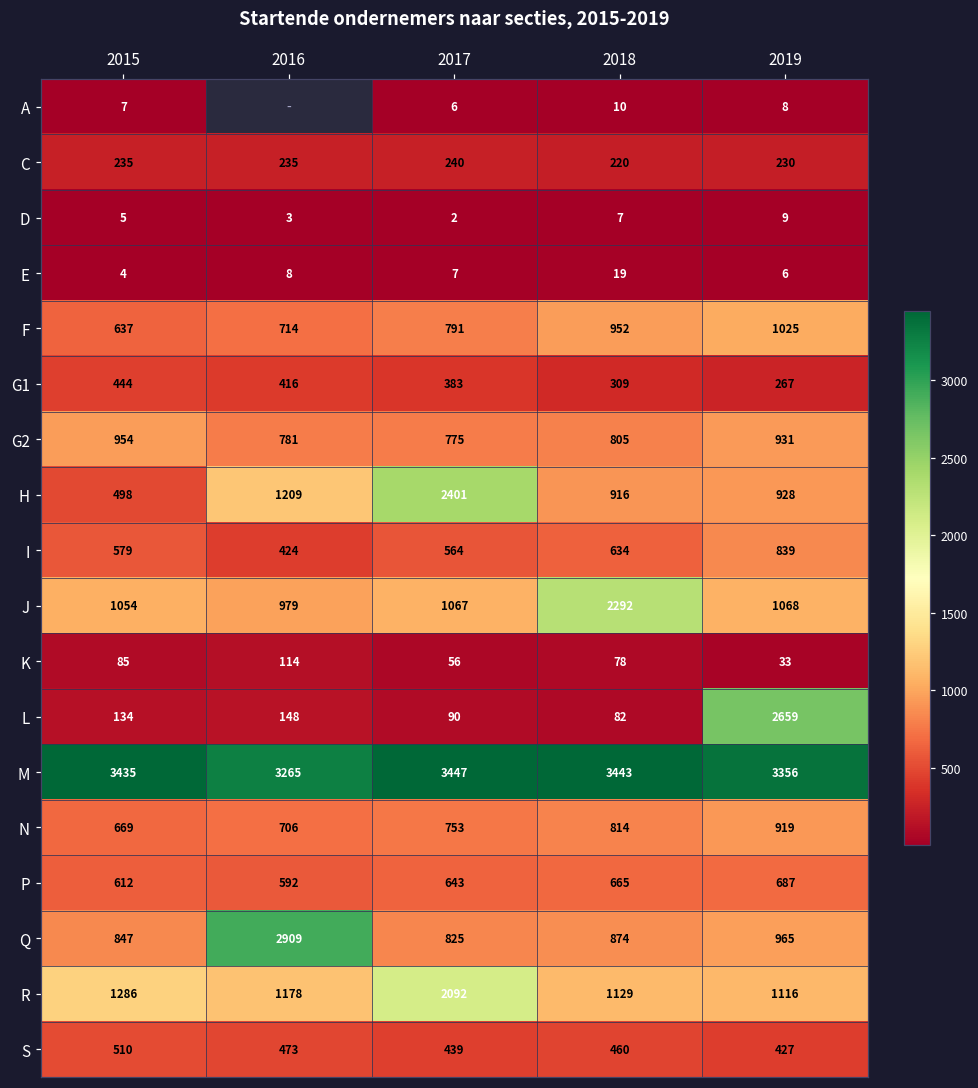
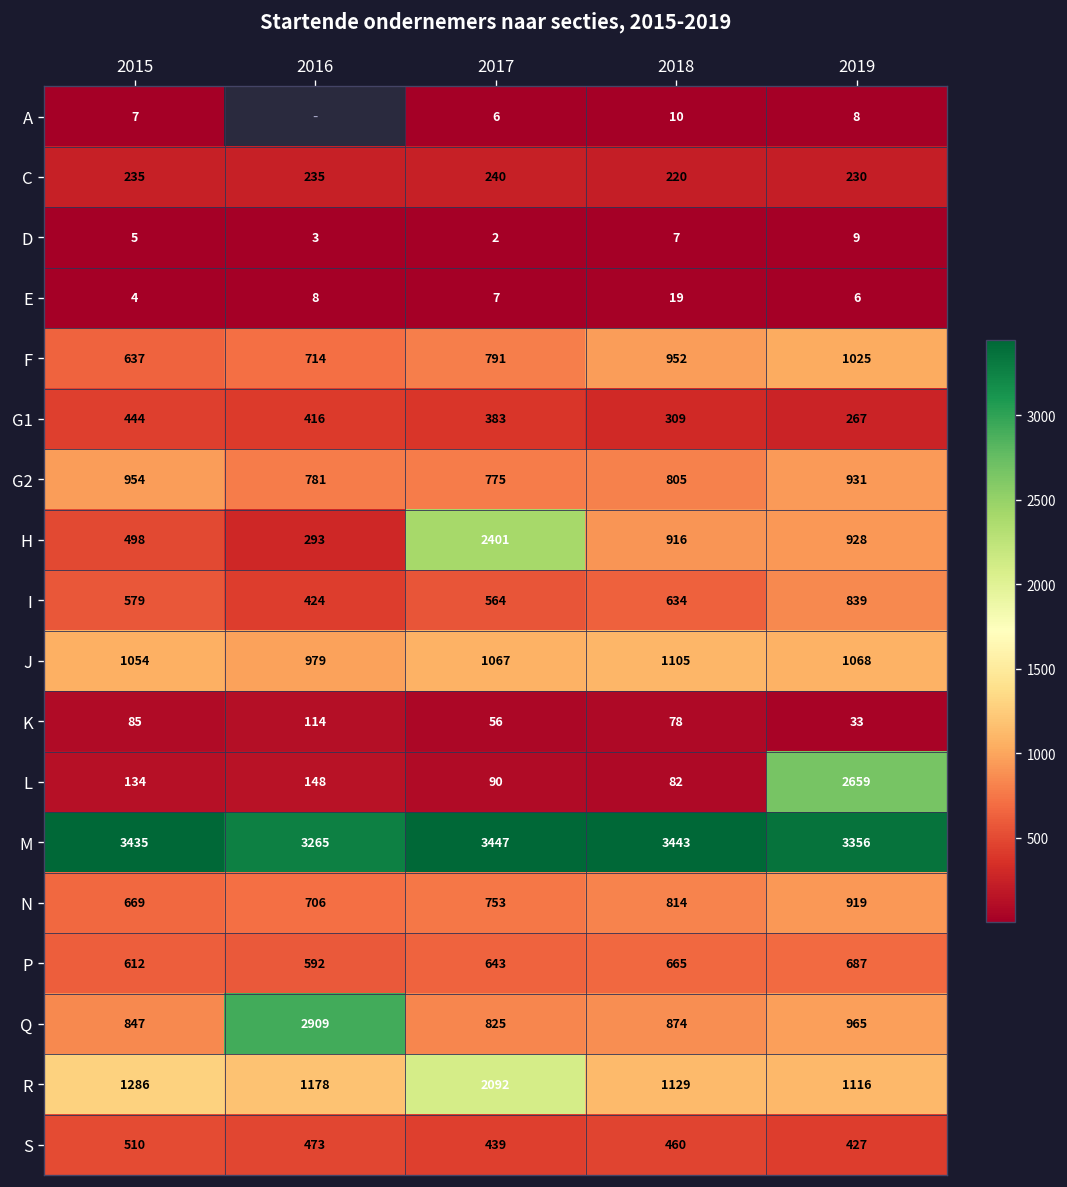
  {
    "A": {
      "2015": 7,
      "2017": 6,
      "2018": 10,
      "2019": 8
    },
    "C": {
      "2015": 235,
      "2016": 235,
      "2017": 240,
      "2018": 220,
      "2019": 230
    },
    "D": {
      "2015": 5,
      "2016": 3,
      "2017": 2,
      "2018": 7,
      "2019": 9
    },
    "E": {
      "2015": 4,
      "2016": 8,
      "2017": 7,
      "2018": 19,
      "2019": 6
    },
    "F": {
      "2015": 637,
      "2016": 714,
      "2017": 791,
      "2018": 952,
      "2019": 1025
    },
    "G1": {
      "2015": 444,
      "2016": 416,
      "2017": 383,
      "2018": 309,
      "2019": 267
    },
    "G2": {
      "2015": 954,
      "2016": 781,
      "2017": 775,
      "2018": 805,
      "2019": 931
    },
    "H": {
      "2015": 498,
-     "2016": 1209,
+     "2016": 293,
      "2017": 2401,
      "2018": 916,
      "2019": 928
    },
    "I": {
      "2015": 579,
      "2016": 424,
      "2017": 564,
      "2018": 634,
      "2019": 839
    },
    "J": {
      "2015": 1054,
      "2016": 979,
      "2017": 1067,
-     "2018": 2292,
+     "2018": 1105,
      "2019": 1068
    },
    "K": {
      "2015": 85,
      "2016": 114,
      "2017": 56,
      "2018": 78,
      "2019": 33
    },
    "L": {
      "2015": 134,
      "2016": 148,
      "2017": 90,
      "2018": 82,
      "2019": 2659
    },
    "M": {
      "2015": 3435,
      "2016": 3265,
      "2017": 3447,
      "2018": 3443,
      "2019": 3356
    },
    "N": {
      "2015": 669,
      "2016": 706,
      "2017": 753,
      "2018": 814,
      "2019": 919
    },
    "P": {
      "2015": 612,
      "2016": 592,
      "2017": 643,
      "2018": 665,
      "2019": 687
    },
    "Q": {
      "2015": 847,
      "2016": 2909,
      "2017": 825,
      "2018": 874,
      "2019": 965
    },
    "R": {
      "2015": 1286,
      "2016": 1178,
      "2017": 2092,
      "2018": 1129,
      "2019": 1116
    },
    "S": {
      "2015": 510,
      "2016": 473,
      "2017": 439,
      "2018": 460,
      "2019": 427
    }
  }
